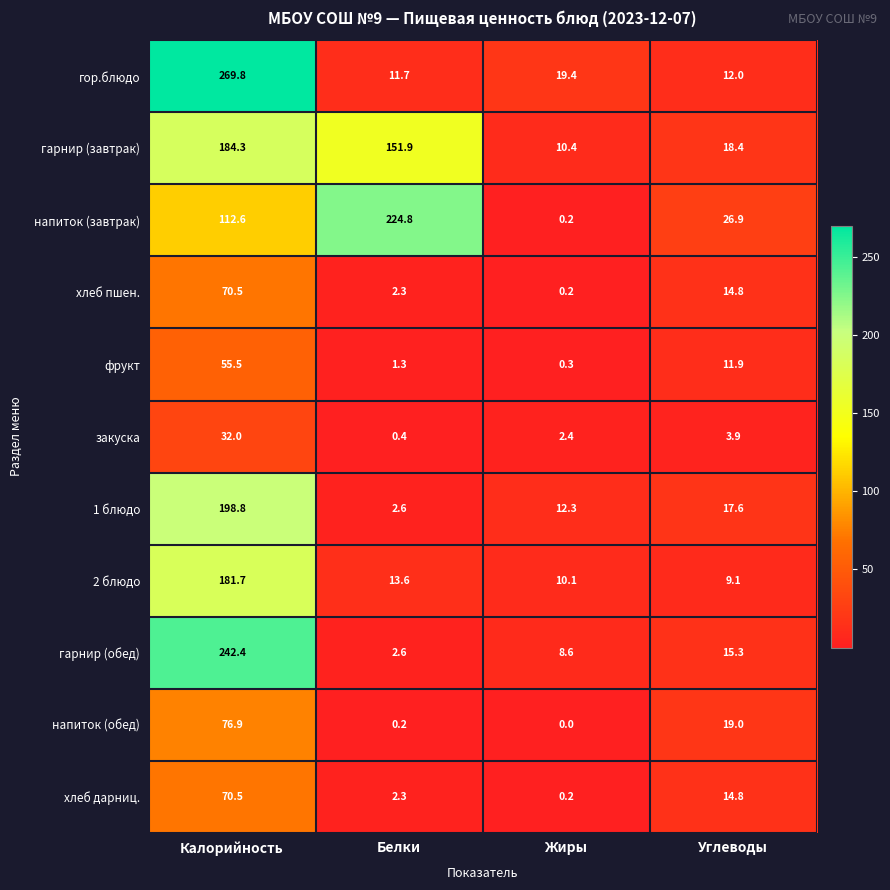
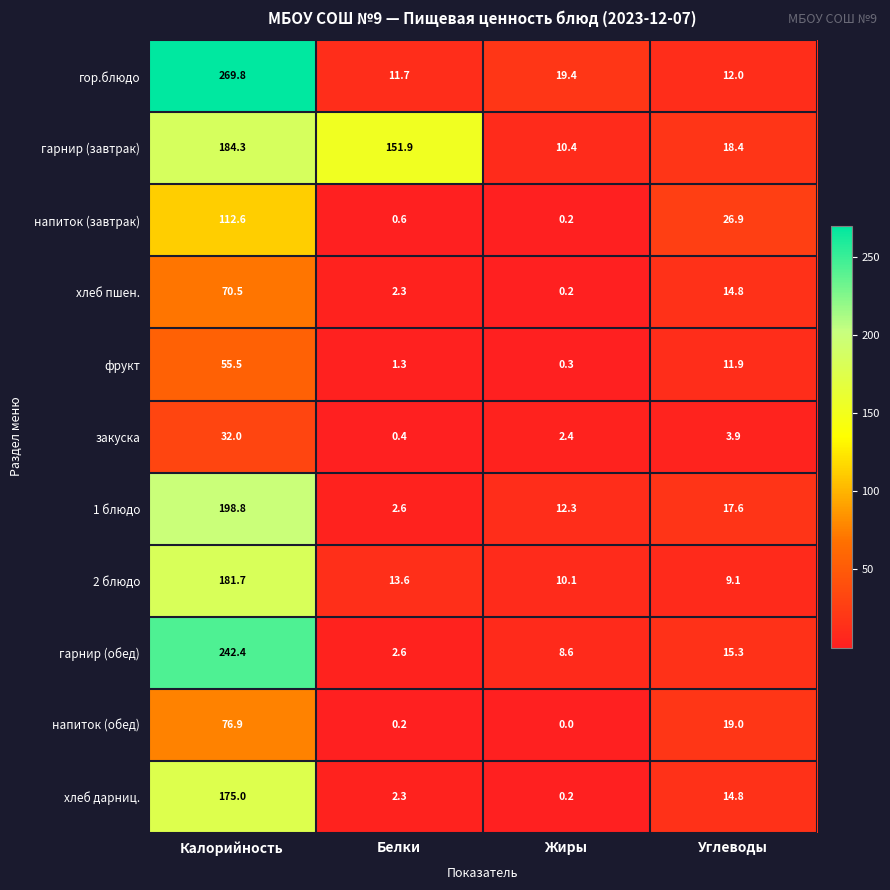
  {
    "гор.блюдо": {
      "Калорийность": 269.8,
      "Белки": 11.7,
      "Жиры": 19.4,
      "Углеводы": 12.0
    },
    "гарнир (завтрак)": {
      "Калорийность": 184.3,
      "Белки": 151.9,
      "Жиры": 10.4,
      "Углеводы": 18.4
    },
    "напиток (завтрак)": {
      "Калорийность": 112.6,
-     "Белки": 224.8,
+     "Белки": 0.6,
      "Жиры": 0.2,
      "Углеводы": 26.9
    },
    "хлеб пшен.": {
      "Калорийность": 70.5,
      "Белки": 2.3,
      "Жиры": 0.2,
      "Углеводы": 14.8
    },
    "фрукт": {
      "Калорийность": 55.5,
      "Белки": 1.3,
      "Жиры": 0.3,
      "Углеводы": 11.9
    },
    "закуска": {
      "Калорийность": 32.0,
      "Белки": 0.4,
      "Жиры": 2.4,
      "Углеводы": 3.9
    },
    "1 блюдо": {
      "Калорийность": 198.8,
      "Белки": 2.6,
      "Жиры": 12.3,
      "Углеводы": 17.6
    },
    "2 блюдо": {
      "Калорийность": 181.7,
      "Белки": 13.6,
      "Жиры": 10.1,
      "Углеводы": 9.1
    },
    "гарнир (обед)": {
      "Калорийность": 242.4,
      "Белки": 2.6,
      "Жиры": 8.6,
      "Углеводы": 15.3
    },
    "напиток (обед)": {
      "Калорийность": 76.9,
      "Белки": 0.2,
      "Жиры": 0.0,
      "Углеводы": 19.0
    },
    "хлеб дарниц.": {
-     "Калорийность": 70.5,
+     "Калорийность": 175.0,
      "Белки": 2.3,
      "Жиры": 0.2,
      "Углеводы": 14.8
    }
  }
